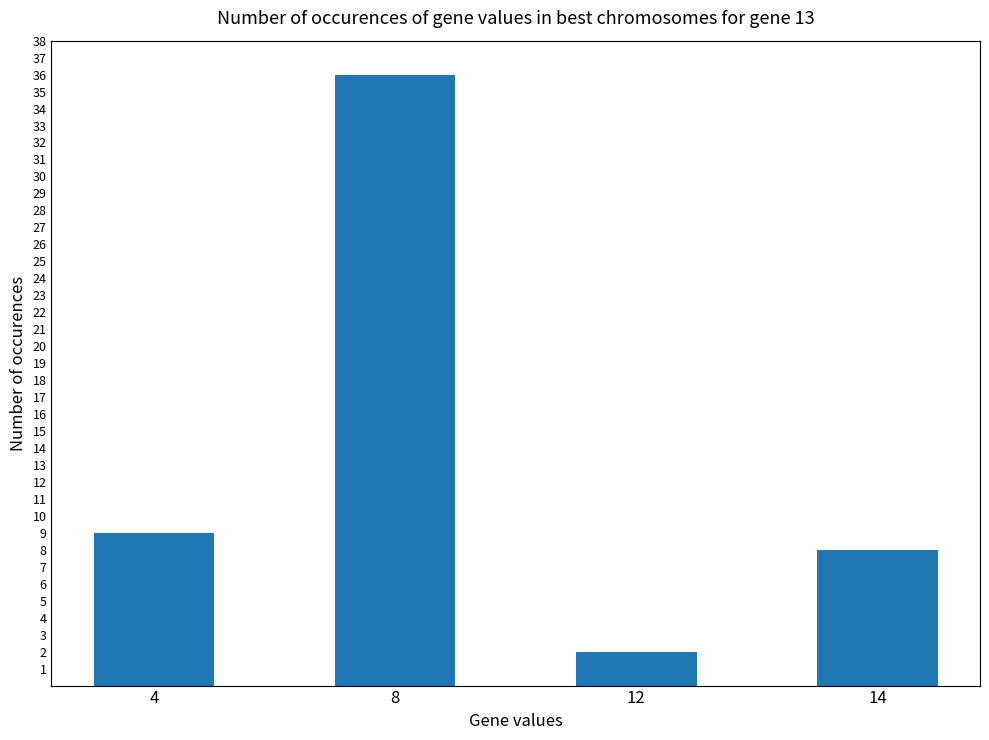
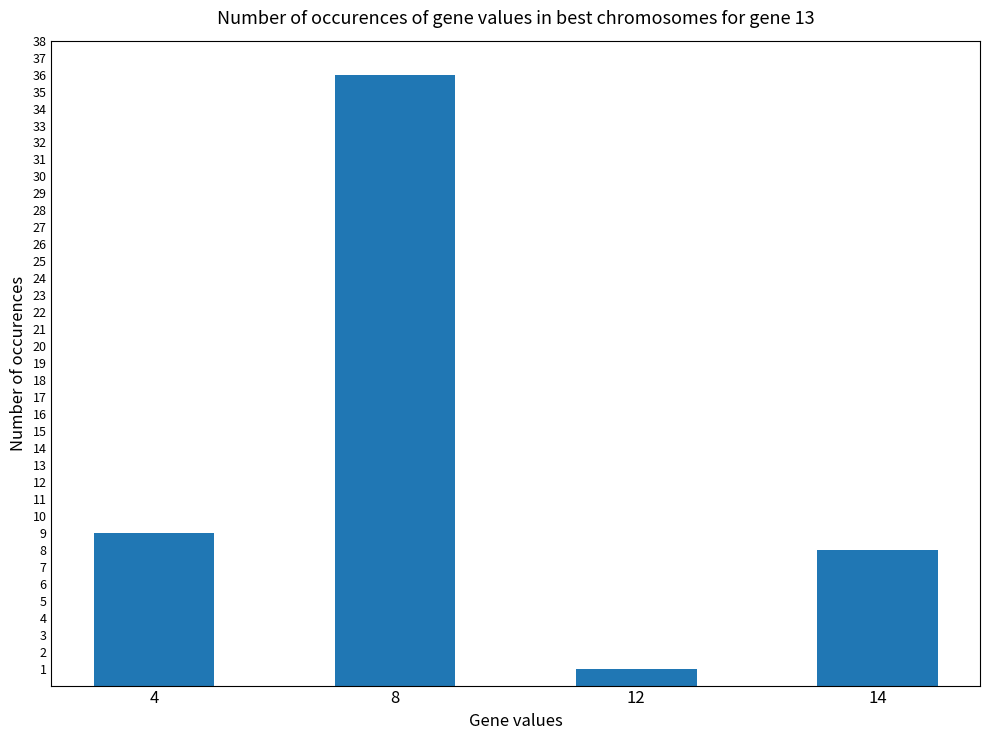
  {
    "4": 9,
    "8": 36,
-   "12": 2,
+   "12": 1,
    "14": 8
  }
